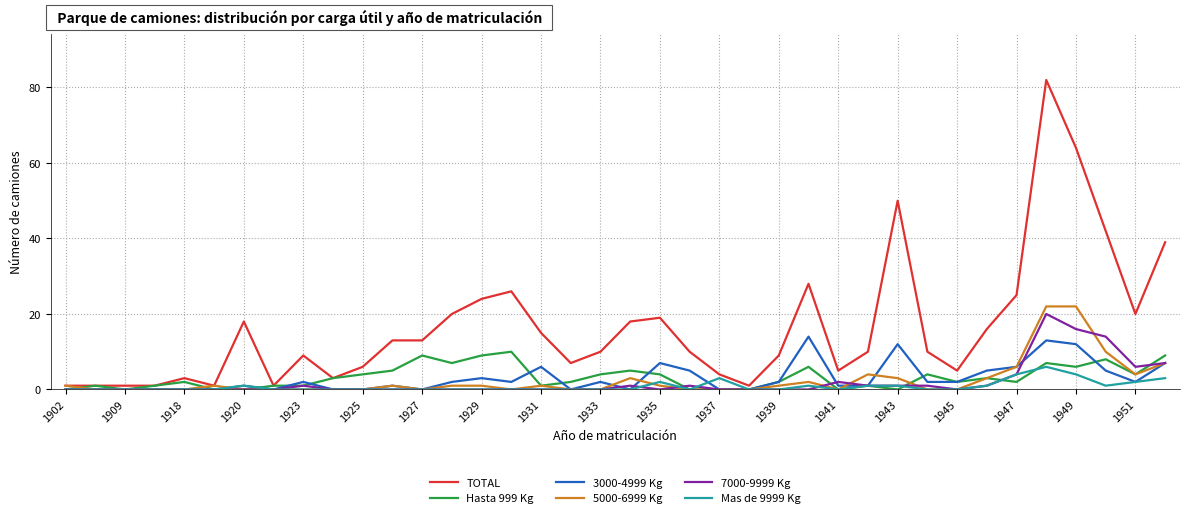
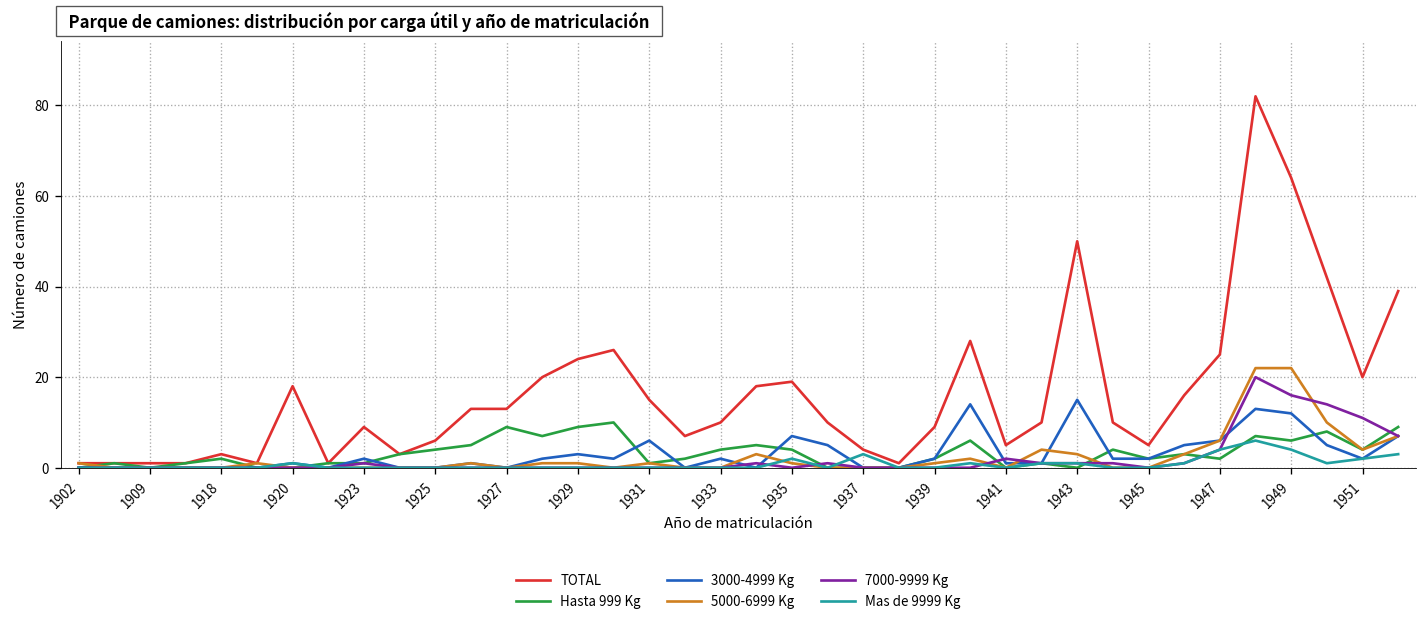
  {
    "TOTAL": {
      "1909": 1,
      "1918": 3,
      "1920": 18,
      "1923": 9,
      "1925": 6,
      "1927": 13,
      "1929": 24,
      "1931": 15,
      "1933": 10,
      "1935": 19,
      "1937": 4,
      "1939": 9,
      "1941": 5,
      "1943": 50,
      "1945": 5,
      "1947": 25,
      "1949": 64,
      "1951": 20
    },
    "Hasta 999 Kg": {
      "1918": 2,
      "1925": 4,
      "1927": 9,
      "1929": 9,
      "1933": 4,
      "1935": 4,
      "1943": 0,
      "1947": 2,
      "1949": 6
    },
    "3000-4999 Kg": {
      "1923": 2,
      "1929": 3,
      "1931": 6,
      "1933": 2,
      "1935": 7,
      "1941": 1,
-     "1943": 12,
+     "1943": 15,
      "1949": 12
    },
    "5000-6999 Kg": {
      "1929": 1,
      "1935": 1,
      "1939": 1,
      "1943": 3,
      "1949": 22
    },
    "7000-9999 Kg": {
      "1935": 0,
      "1941": 2,
      "1949": 16,
-     "1951": 6
+     "1951": 11
    },
    "Mas de 9999 Kg": {
      "1935": 2,
      "1937": 3,
      "1949": 4
    }
  }
